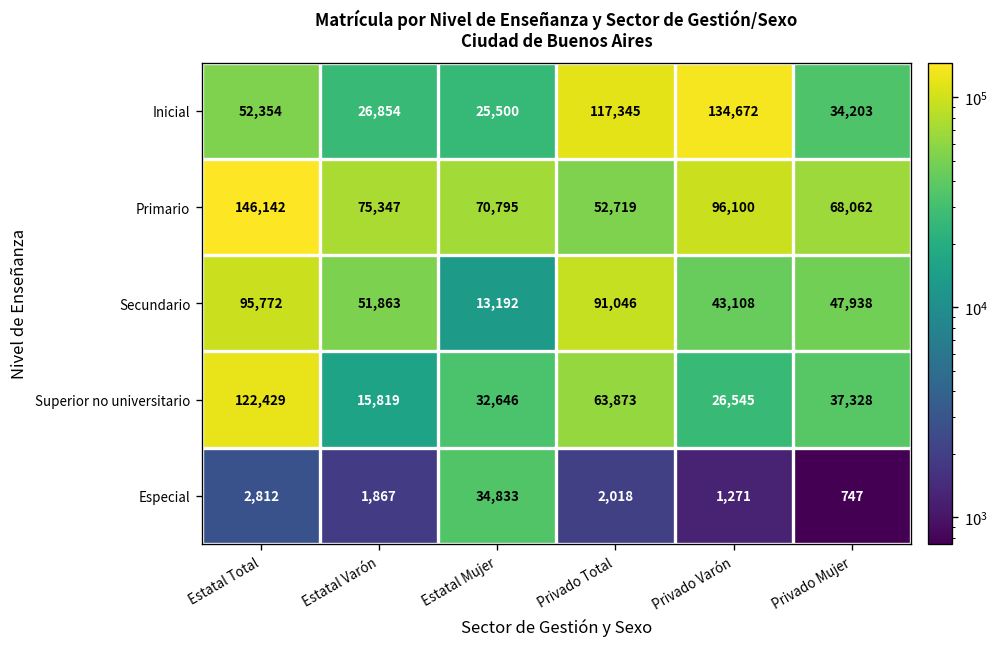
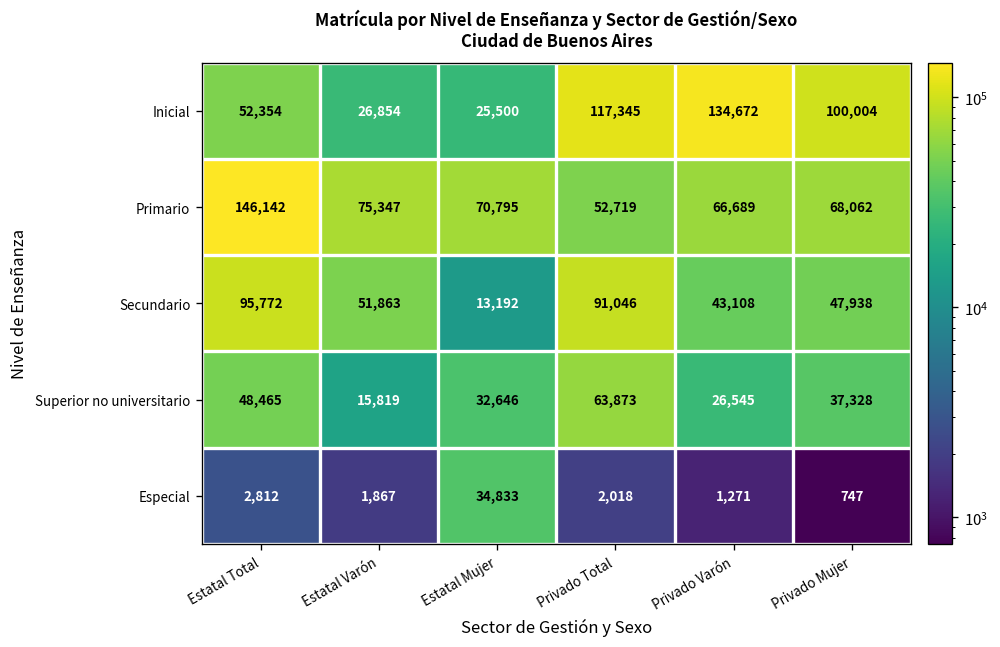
  {
    "Inicial": {
      "Estatal Total": "52,354",
      "Estatal Varón": "26,854",
      "Estatal Mujer": "25,500",
      "Privado Total": "117,345",
      "Privado Varón": "134,672",
-     "Privado Mujer": "34,203"
+     "Privado Mujer": "100,004"
    },
    "Primario": {
      "Estatal Total": "146,142",
      "Estatal Varón": "75,347",
      "Estatal Mujer": "70,795",
      "Privado Total": "52,719",
-     "Privado Varón": "96,100",
+     "Privado Varón": "66,689",
      "Privado Mujer": "68,062"
    },
    "Secundario": {
      "Estatal Total": "95,772",
      "Estatal Varón": "51,863",
      "Estatal Mujer": "13,192",
      "Privado Total": "91,046",
      "Privado Varón": "43,108",
      "Privado Mujer": "47,938"
    },
    "Superior no universitario": {
-     "Estatal Total": "122,429",
+     "Estatal Total": "48,465",
      "Estatal Varón": "15,819",
      "Estatal Mujer": "32,646",
      "Privado Total": "63,873",
      "Privado Varón": "26,545",
      "Privado Mujer": "37,328"
    },
    "Especial": {
      "Estatal Total": "2,812",
      "Estatal Varón": "1,867",
      "Estatal Mujer": "34,833",
      "Privado Total": "2,018",
      "Privado Varón": "1,271",
      "Privado Mujer": "747"
    }
  }
